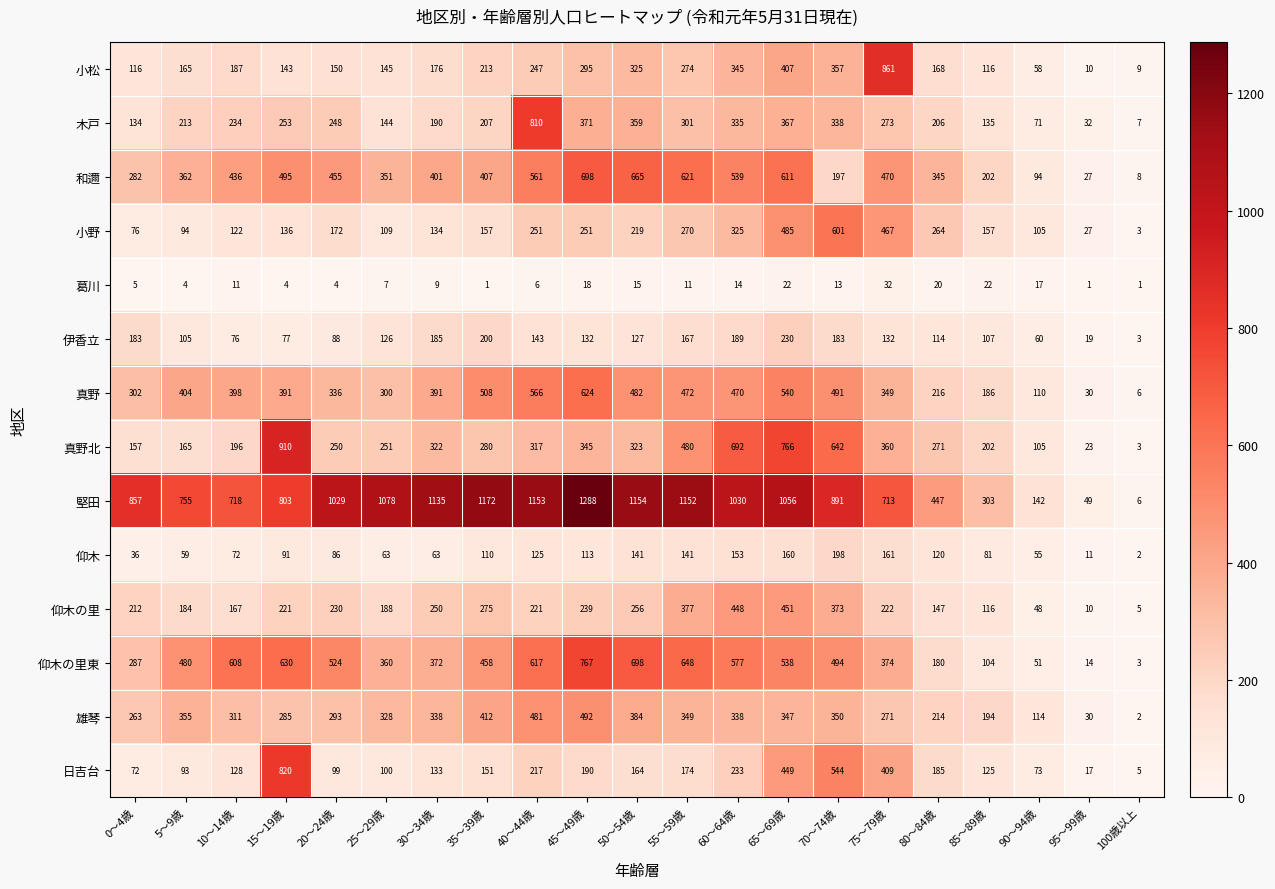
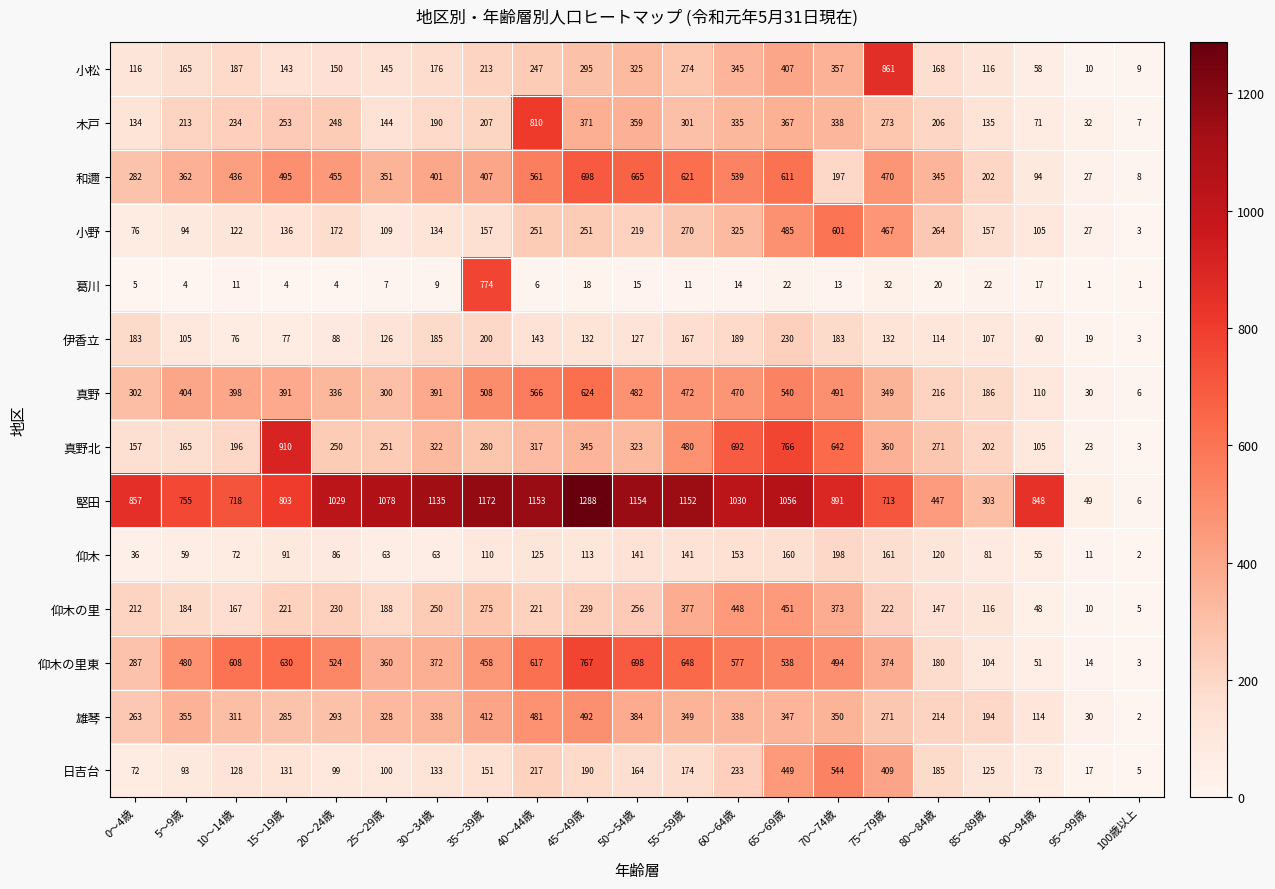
  {
    "葛川": {
      "0～4歳": 5,
      "5～9歳": 4,
      "10～14歳": 11,
      "15～19歳": 4,
      "20～24歳": 4,
      "25～29歳": 7,
      "30～34歳": 9,
-     "35～39歳": 1,
+     "35～39歳": 774,
      "40～44歳": 6,
      "45～49歳": 18,
      "50～54歳": 15,
      "55～59歳": 11,
      "60～64歳": 14,
      "65～69歳": 22,
      "70～74歳": 13,
      "75～79歳": 32,
      "80～84歳": 20,
      "85～89歳": 22,
      "90～94歳": 17,
      "95～99歳": 1,
      "100歳以上": 1
    },
    "堅田": {
      "0～4歳": 857,
      "5～9歳": 755,
      "10～14歳": 718,
      "15～19歳": 803,
      "20～24歳": 1029,
      "25～29歳": 1078,
      "30～34歳": 1135,
      "35～39歳": 1172,
      "40～44歳": 1153,
      "45～49歳": 1288,
      "50～54歳": 1154,
      "55～59歳": 1152,
      "60～64歳": 1030,
      "65～69歳": 1056,
      "70～74歳": 891,
      "75～79歳": 713,
      "80～84歳": 447,
      "85～89歳": 303,
-     "90～94歳": 142,
+     "90～94歳": 848,
      "95～99歳": 49,
      "100歳以上": 6
    },
    "日吉台": {
      "0～4歳": 72,
      "5～9歳": 93,
      "10～14歳": 128,
-     "15～19歳": 820,
+     "15～19歳": 131,
      "20～24歳": 99,
      "25～29歳": 100,
      "30～34歳": 133,
      "35～39歳": 151,
      "40～44歳": 217,
      "45～49歳": 190,
      "50～54歳": 164,
      "55～59歳": 174,
      "60～64歳": 233,
      "65～69歳": 449,
      "70～74歳": 544,
      "75～79歳": 409,
      "80～84歳": 185,
      "85～89歳": 125,
      "90～94歳": 73,
      "95～99歳": 17,
      "100歳以上": 5
    }
  }
